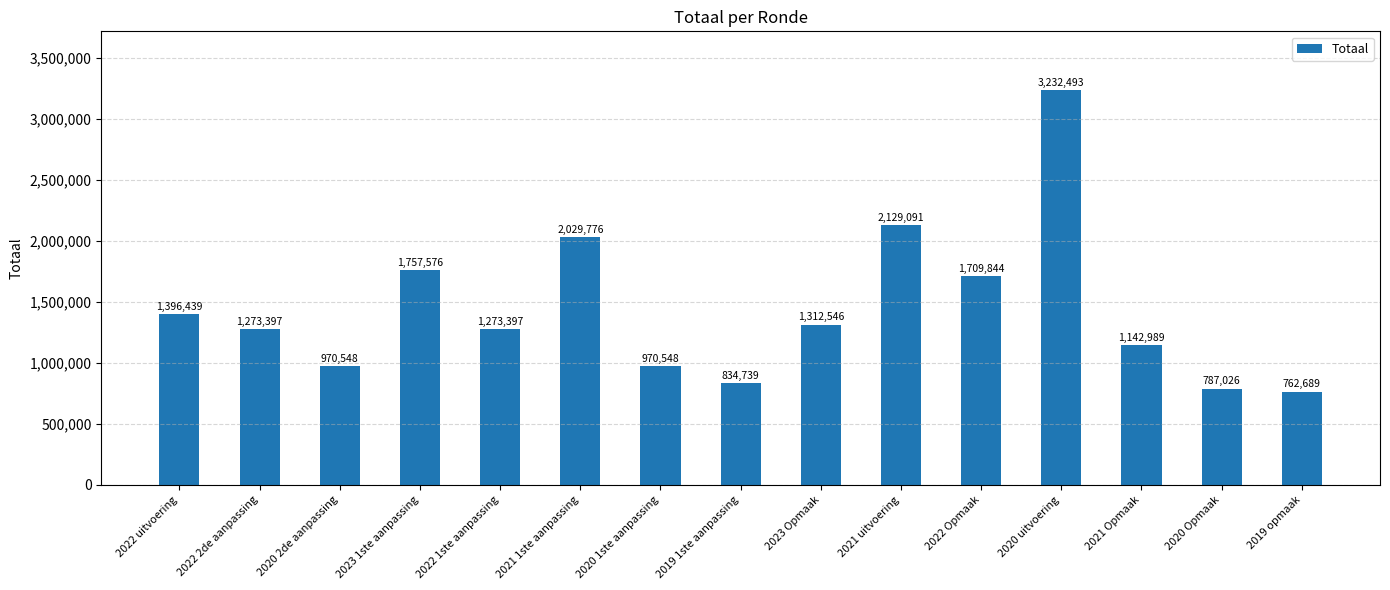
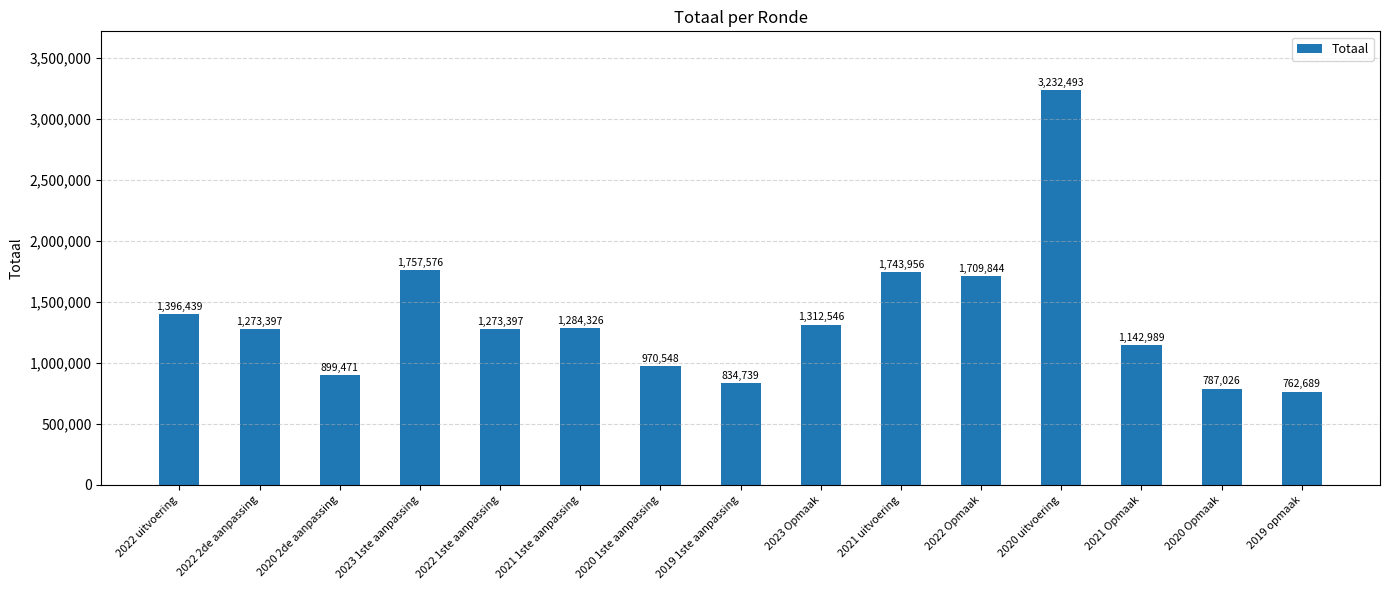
  {
    "2022 uitvoering": "1,396,439",
    "2022 2de aanpassing": "1,273,397",
-   "2020 2de aanpassing": "970,548",
+   "2020 2de aanpassing": "899,471",
    "2023 1ste aanpassing": "1,757,576",
    "2022 1ste aanpassing": "1,273,397",
-   "2021 1ste aanpassing": "2,029,776",
+   "2021 1ste aanpassing": "1,284,326",
    "2020 1ste aanpassing": "970,548",
    "2019 1ste aanpassing": "834,739",
    "2023 Opmaak": "1,312,546",
-   "2021 uitvoering": "2,129,091",
+   "2021 uitvoering": "1,743,956",
    "2022 Opmaak": "1,709,844",
    "2020 uitvoering": "3,232,493",
    "2021 Opmaak": "1,142,989",
    "2020 Opmaak": "787,026",
    "2019 opmaak": "762,689"
  }
